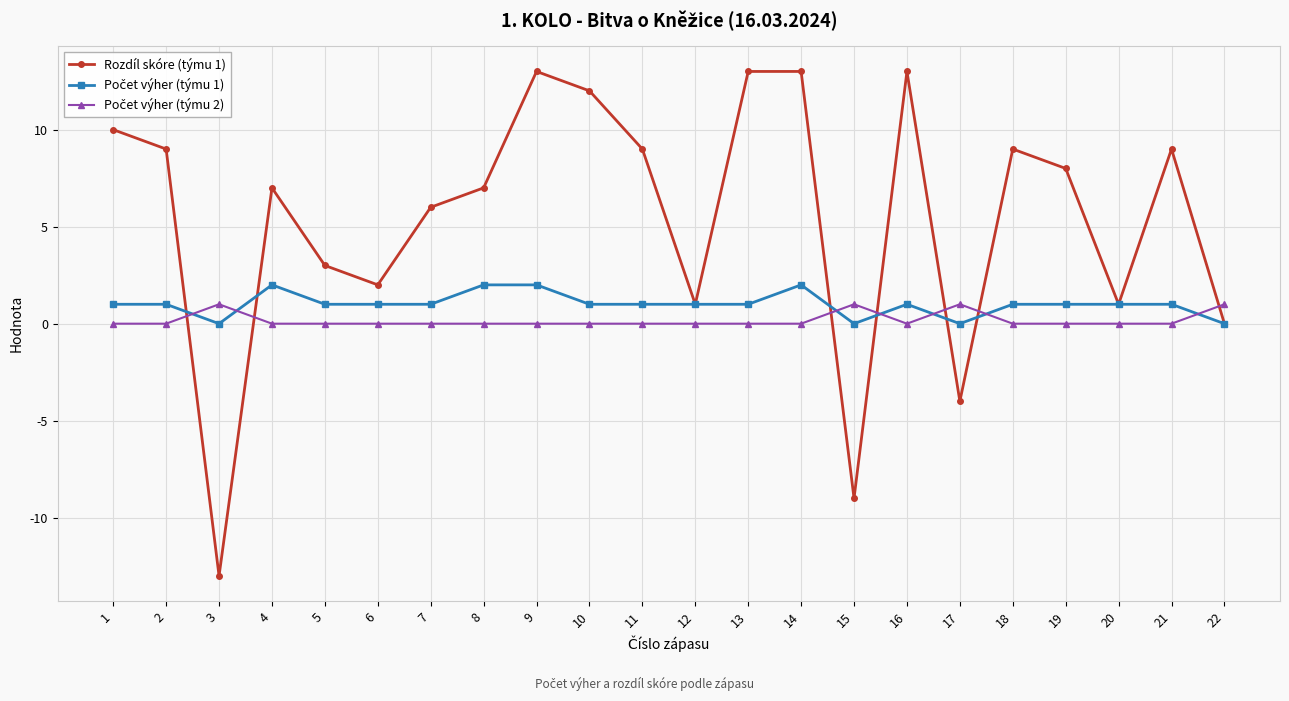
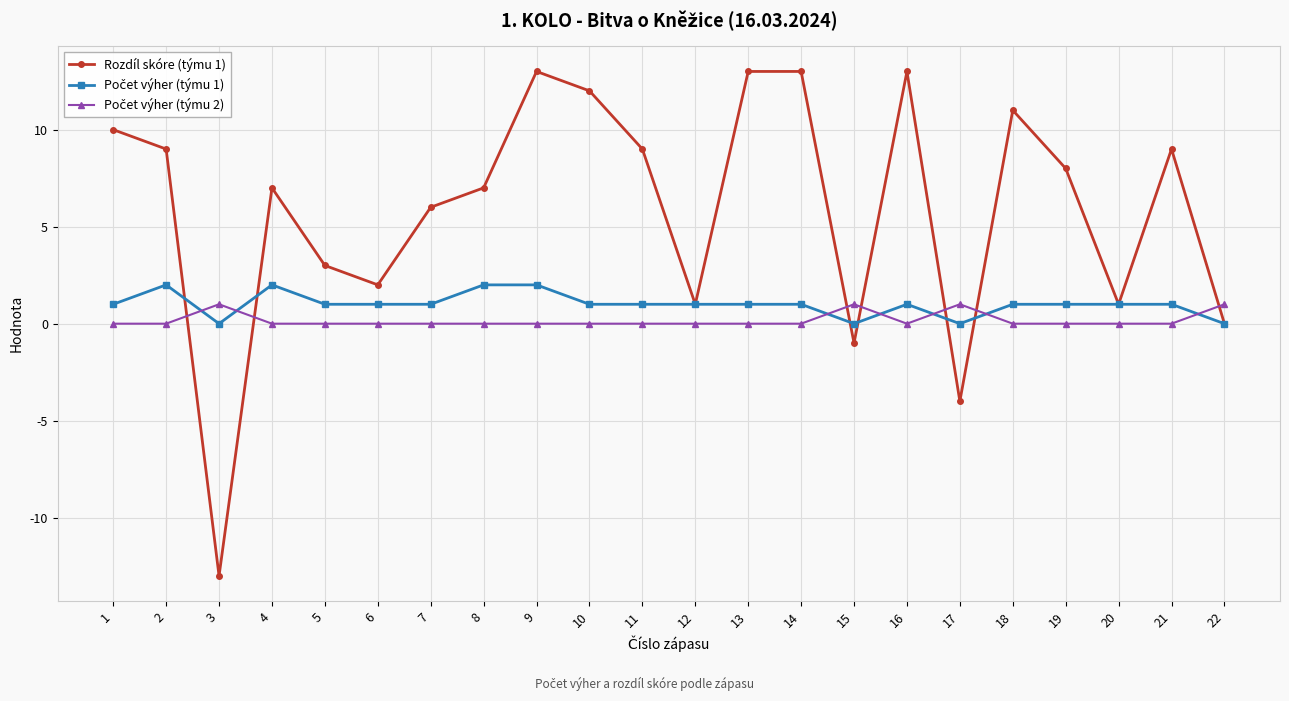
  {
    "Rozdíl skóre (týmu 1)": {
      "1": 10,
      "2": 9,
      "3": -13,
      "4": 7,
      "5": 3,
      "6": 2,
      "7": 6,
      "8": 7,
      "9": 13,
      "10": 12,
      "11": 9,
      "13": 13,
      "14": 13,
-     "15": -9,
+     "15": -1,
      "16": 13,
      "17": -4,
-     "18": 9,
+     "18": 11,
      "19": 8,
      "21": 9
    },
    "Počet výher (týmu 1)": {
      "1": 1,
-     "2": 1,
+     "2": 2,
      "3": 0,
      "4": 2,
      "5": 1,
      "6": 1,
      "7": 1,
      "8": 2,
      "9": 2,
      "10": 1,
      "11": 1,
      "13": 1,
-     "14": 2,
+     "14": 1,
      "15": 0,
      "16": 1,
      "17": 0,
      "18": 1,
      "19": 1,
      "21": 1
    },
    "Počet výher (týmu 2)": {
      "1": 0,
      "2": 0,
      "3": 1,
      "4": 0,
      "5": 0,
      "6": 0,
      "7": 0,
      "8": 0,
      "9": 0,
      "10": 0,
      "11": 0,
      "12": 0,
      "13": 0,
      "14": 0,
      "15": 1,
      "16": 0,
      "17": 1,
      "18": 0,
      "19": 0,
      "20": 0,
      "21": 0,
      "22": 1
    }
  }
